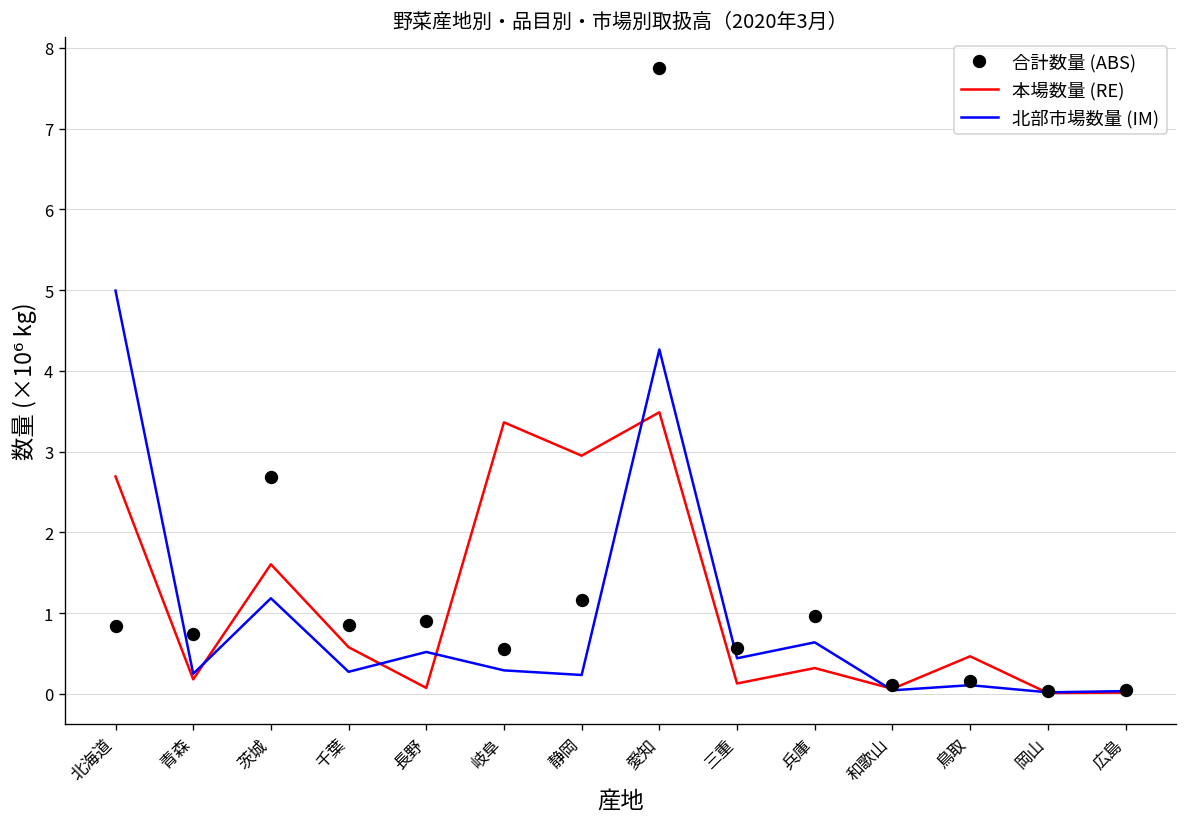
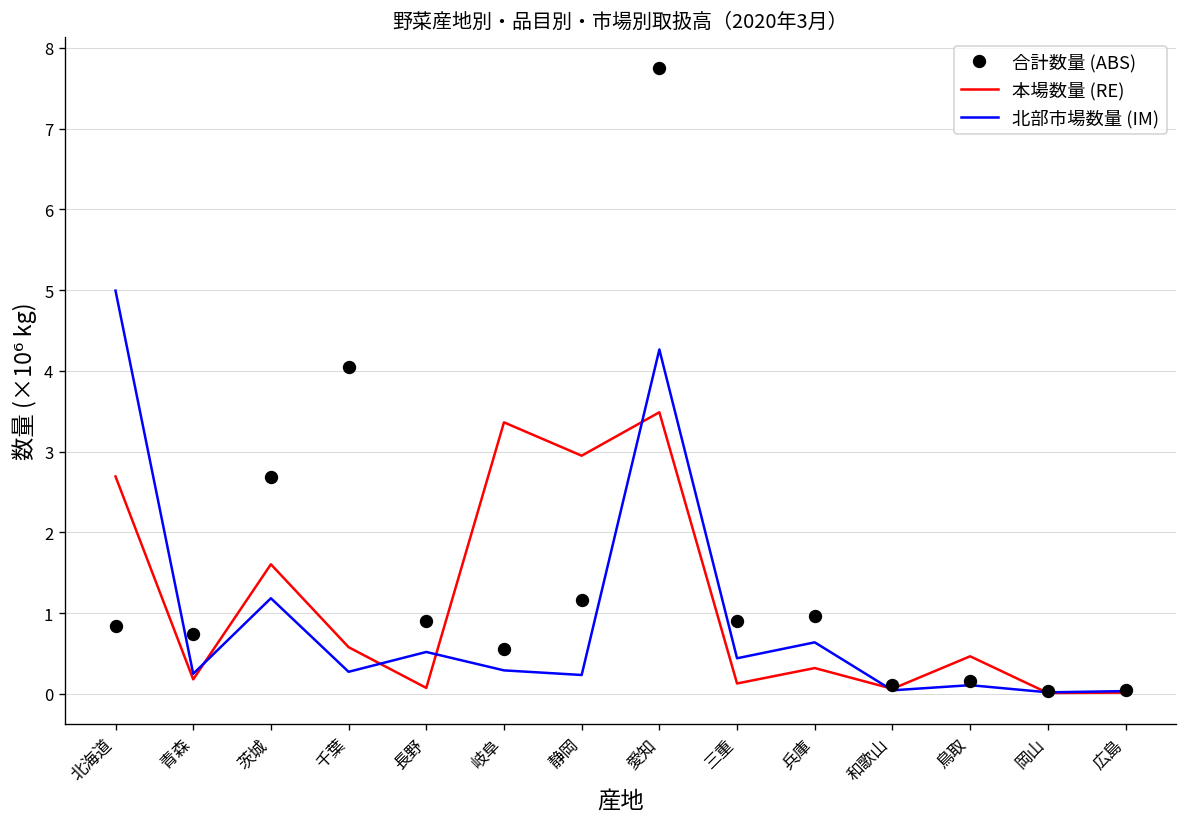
  {
    "合計数量 (ABS)": {
      "北海道": 0.8,
      "青森": 0.7,
      "茨城": 2.7,
-     "千葉": 0.9,
+     "千葉": 4.0,
      "長野": 0.9,
      "岐阜": 0.6,
      "静岡": 1.2,
      "愛知": 7.8,
-     "三重": 0.6,
+     "三重": 0.9,
      "兵庫": 1.0,
      "和歌山": 0.1,
      "鳥取": 0.2
    },
    "本場数量 (RE)": {
      "北海道": 2.7,
      "青森": 0.2,
      "茨城": 1.6,
      "千葉": 0.6,
      "長野": 0.1,
      "岐阜": 3.4,
      "静岡": 2.9,
      "愛知": 3.5,
      "三重": 0.1,
      "兵庫": 0.3,
      "鳥取": 0.5
    },
    "北部市場数量 (IM)": {
      "北海道": 5.0,
      "青森": 0.2,
      "茨城": 1.2,
      "千葉": 0.3,
      "長野": 0.5,
      "岐阜": 0.3,
      "静岡": 0.2,
      "愛知": 4.3,
      "三重": 0.4,
      "兵庫": 0.6,
      "鳥取": 0.1
    }
  }
